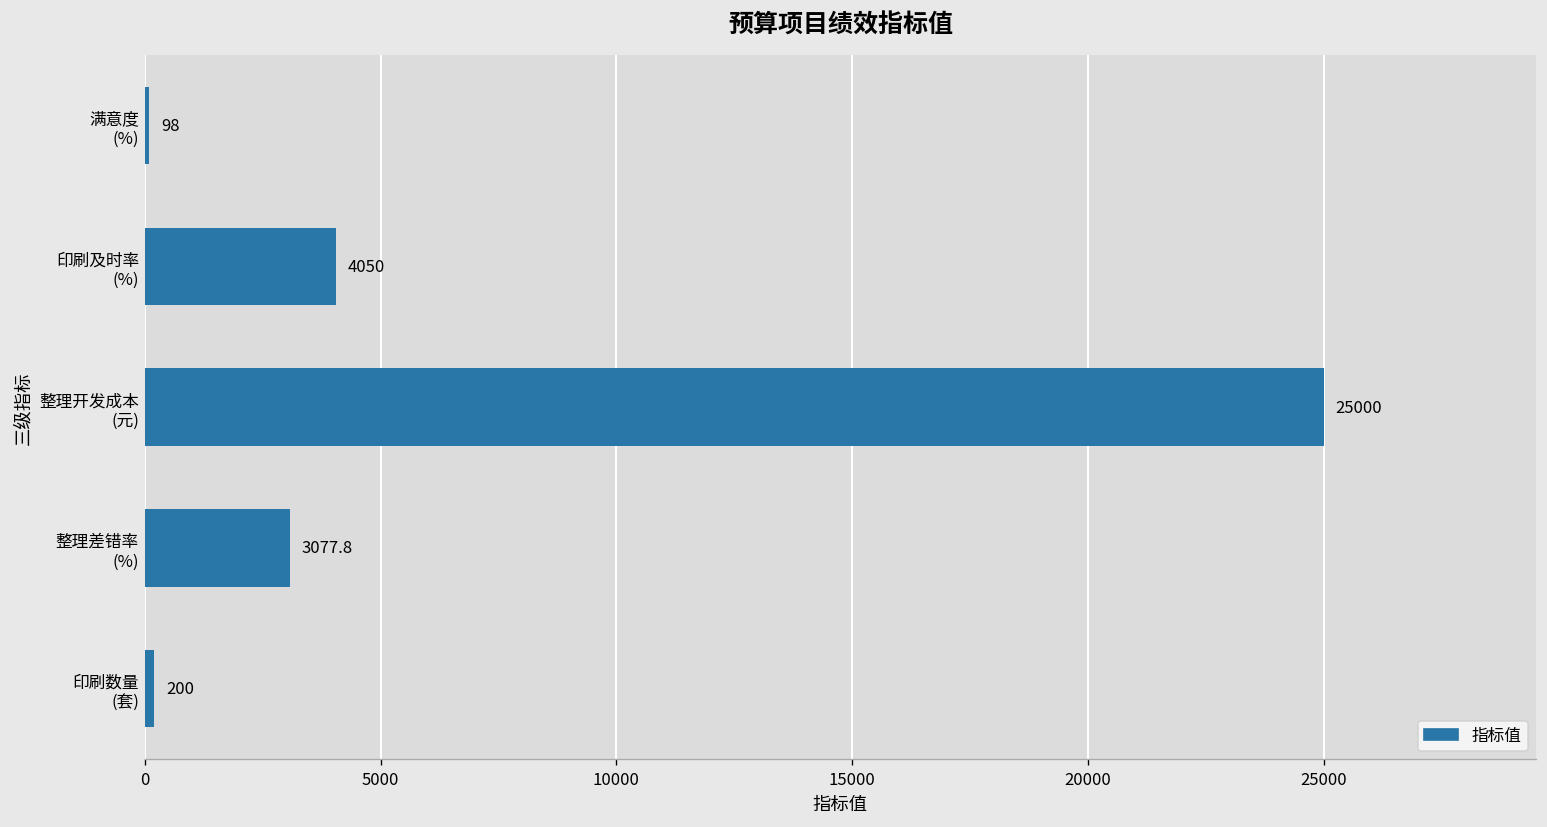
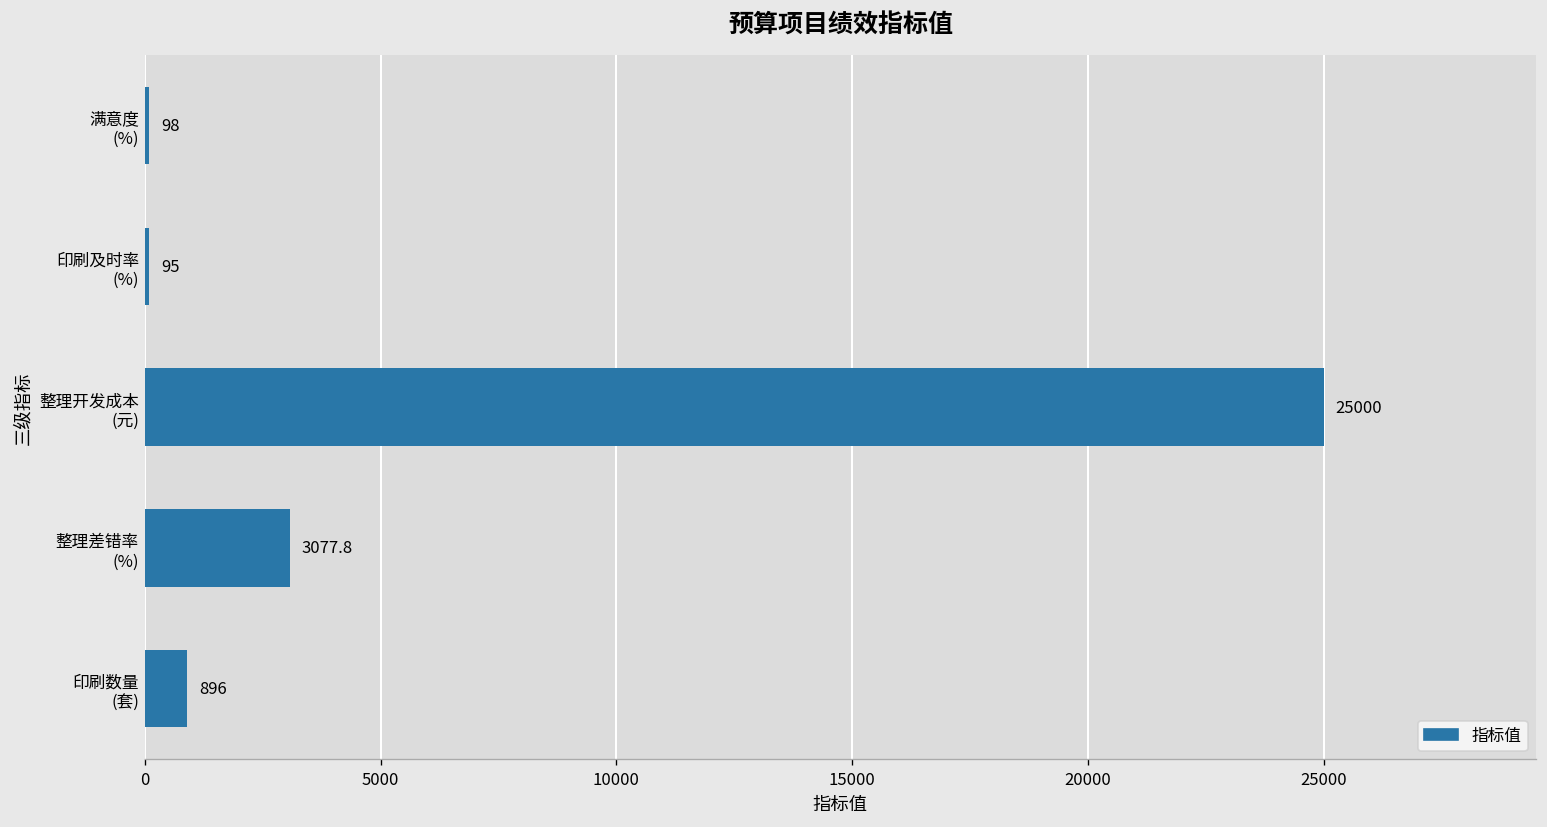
  {
    "满意度 (%)": 98,
-   "印刷及时率 (%)": 4050,
+   "印刷及时率 (%)": 95,
    "整理开发成本 (元)": 25000,
    "整理差错率 (%)": 3077.8,
-   "印刷数量 (套)": 200
+   "印刷数量 (套)": 896
  }
